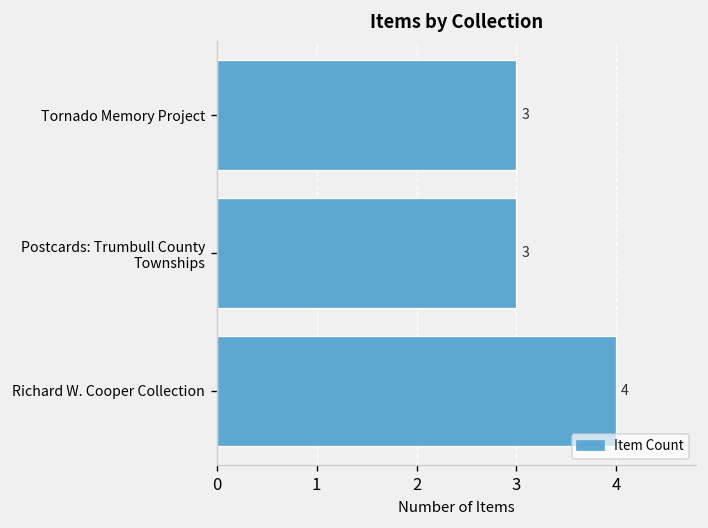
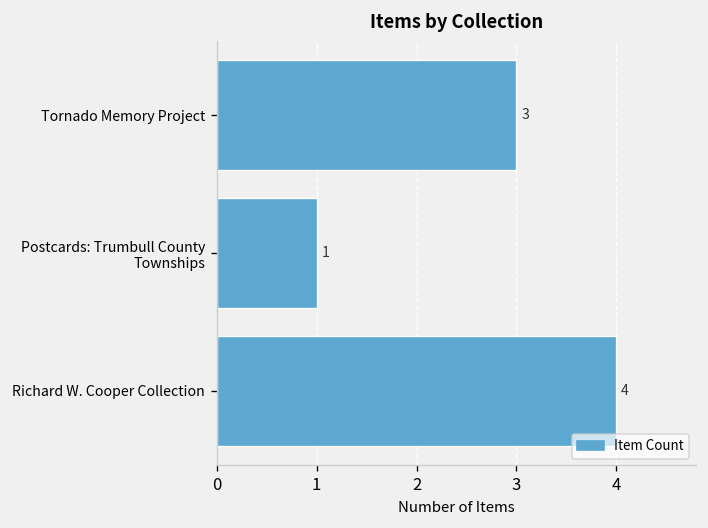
  {
    "Tornado Memory Project": 3,
-   "Postcards: Trumbull County Townships": 3,
+   "Postcards: Trumbull County Townships": 1,
    "Richard W. Cooper Collection": 4
  }
